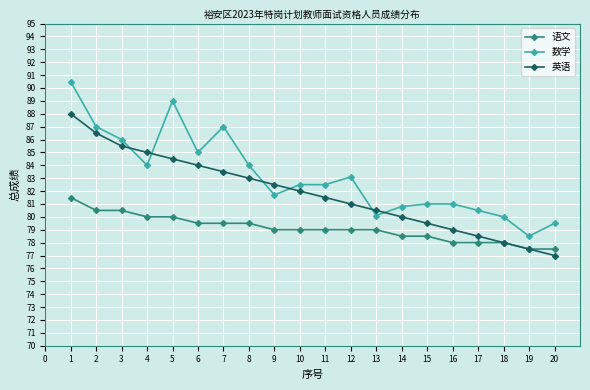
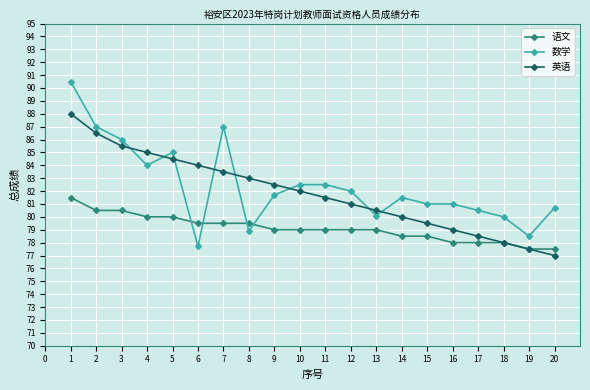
  {
    "数学": {
      "1": 90.5,
      "2": 87.0,
      "3": 86.0,
      "4": 84.0,
-     "5": 89,
-     "6": 85.0,
+     "5": 85,
+     "6": 77.7,
      "7": 87.0,
-     "8": 84.0,
+     "8": 78.9,
      "9": 81.7,
      "10": 82.5,
      "11": 82.5,
-     "12": 83.1,
+     "12": 82.0,
      "13": 80.1,
-     "14": 80.8,
+     "14": 81.5,
      "15": 81.0,
      "16": 81.0,
      "17": 80.5,
      "18": 80.0,
      "19": 78.5,
-     "20": 79.5
+     "20": 80.7
    }
  }
